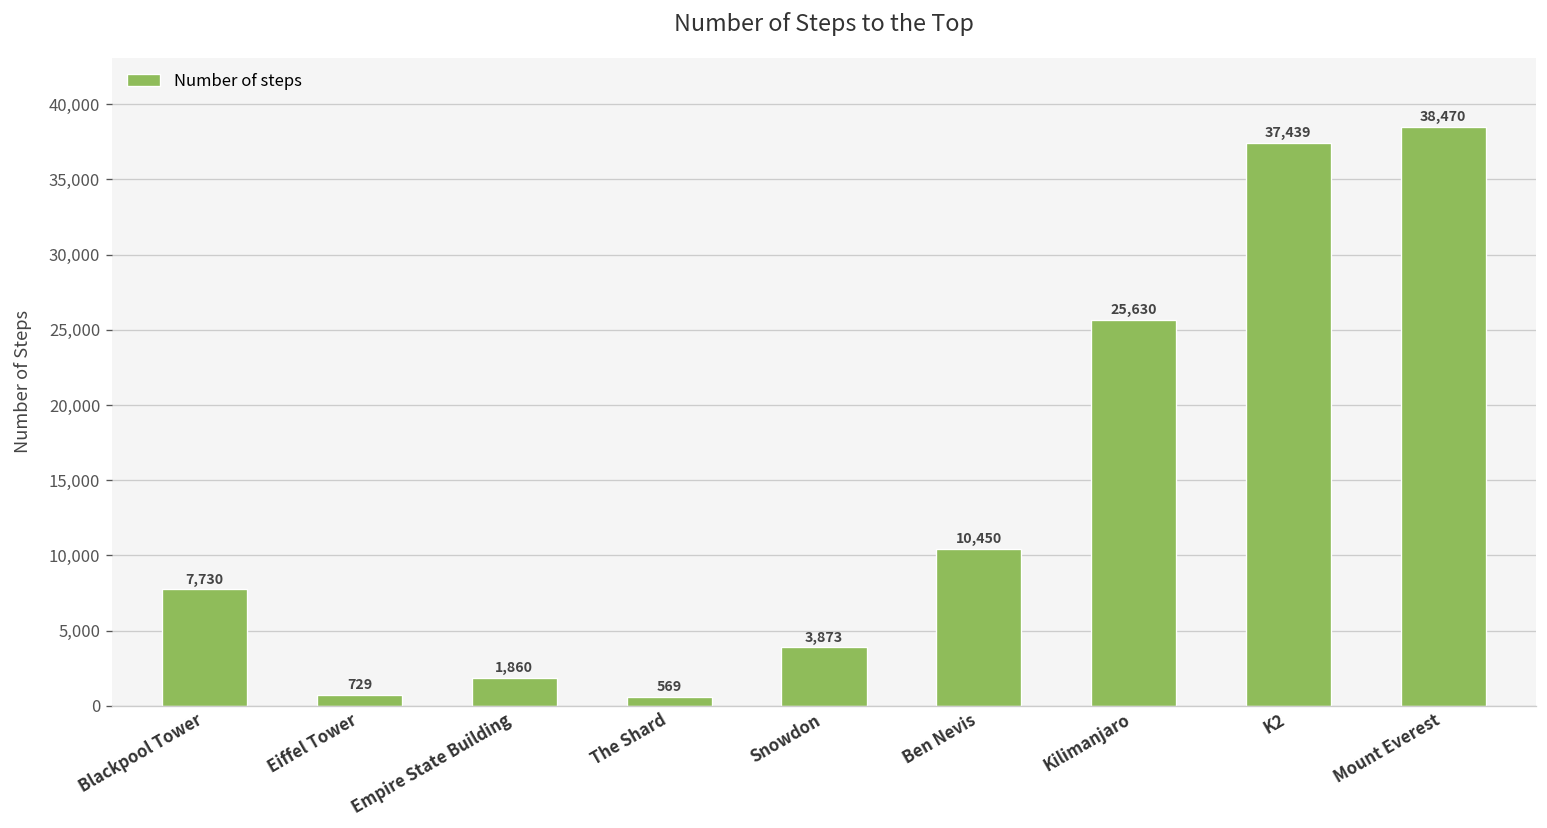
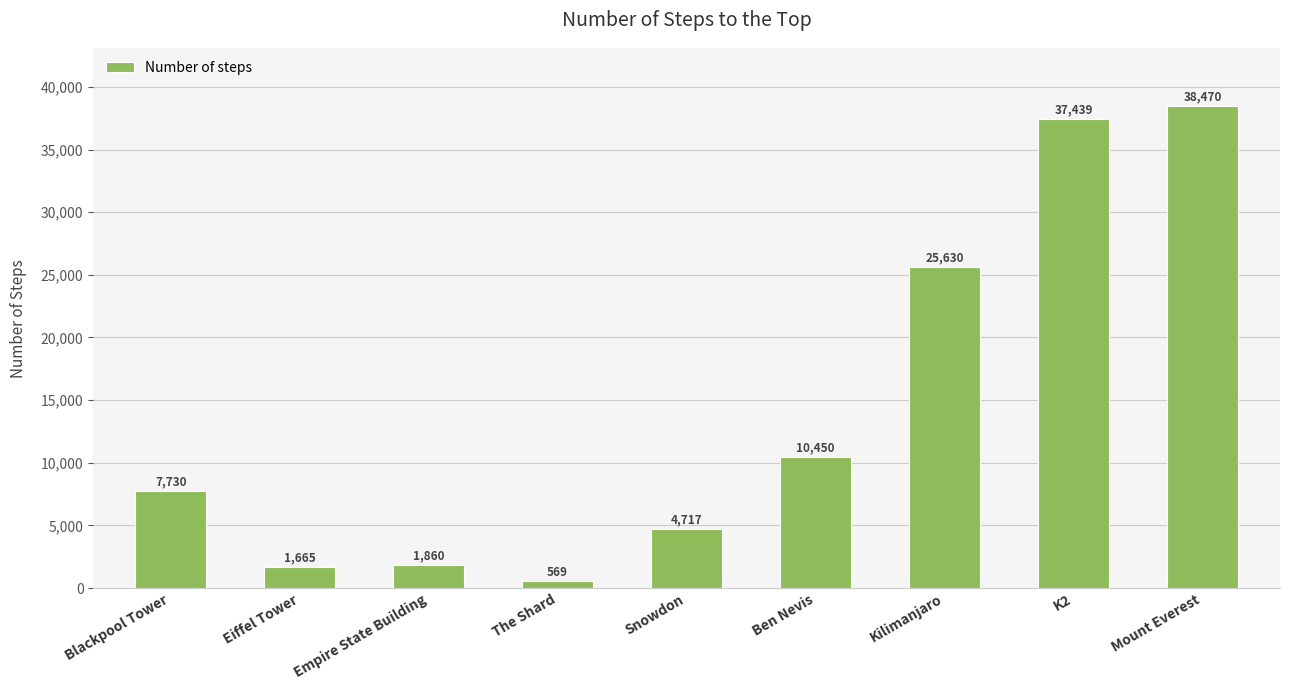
  {
    "Blackpool Tower": "7,730",
-   "Eiffel Tower": "729",
+   "Eiffel Tower": "1,665",
    "Empire State Building": "1,860",
    "The Shard": "569",
-   "Snowdon": "3,873",
+   "Snowdon": "4,717",
    "Ben Nevis": "10,450",
    "Kilimanjaro": "25,630",
    "K2": "37,439",
    "Mount Everest": "38,470"
  }
